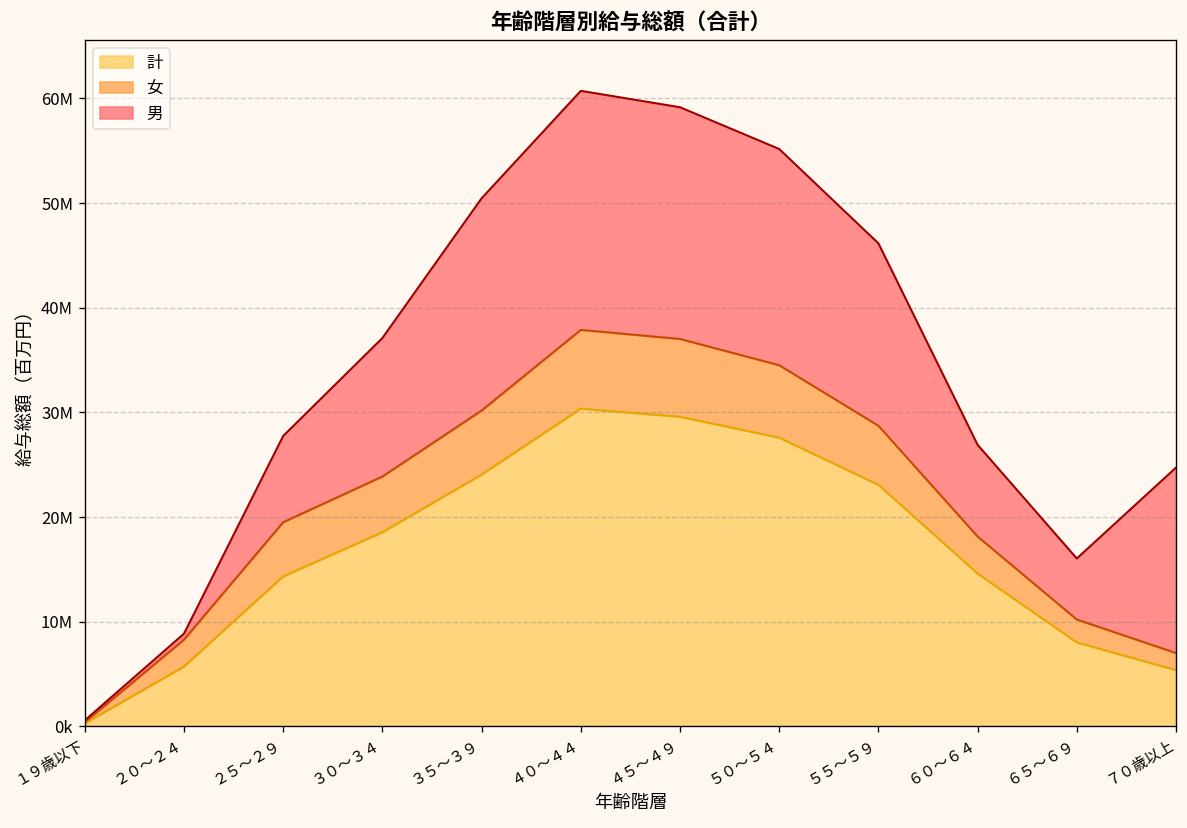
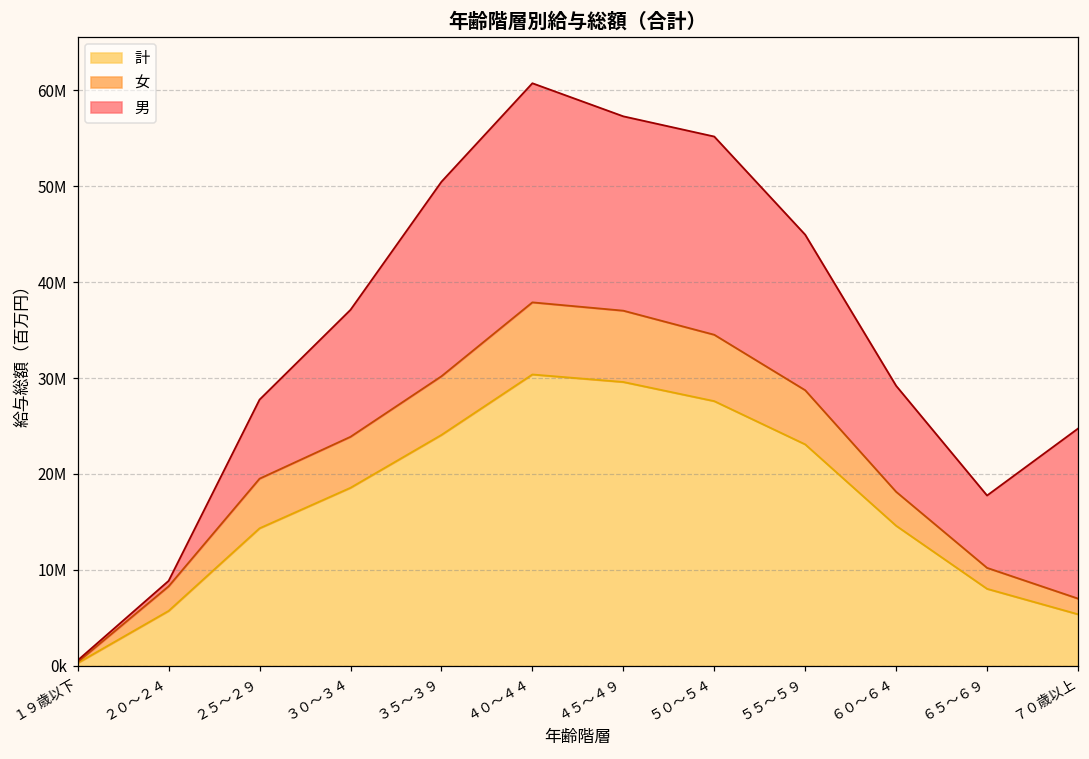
  {
    "男": {
      "２０～２４": 1000000,
      "２５～２９": 8000000,
      "３０～３４": 13000000,
      "３５～３９": 20000000,
      "４０～４４": 23000000,
-     "４５～４９": 22000000,
+     "４５～４９": 20000000,
      "５０～５４": 21000000,
-     "５５～５９": 17000000,
-     "６０～６４": 9000000,
-     "６５～６９": 6000000,
+     "５５～５９": 16000000,
+     "６０～６４": 11000000,
+     "６５～６９": 8000000,
      "７０歳以上": 18000000
    }
  }
